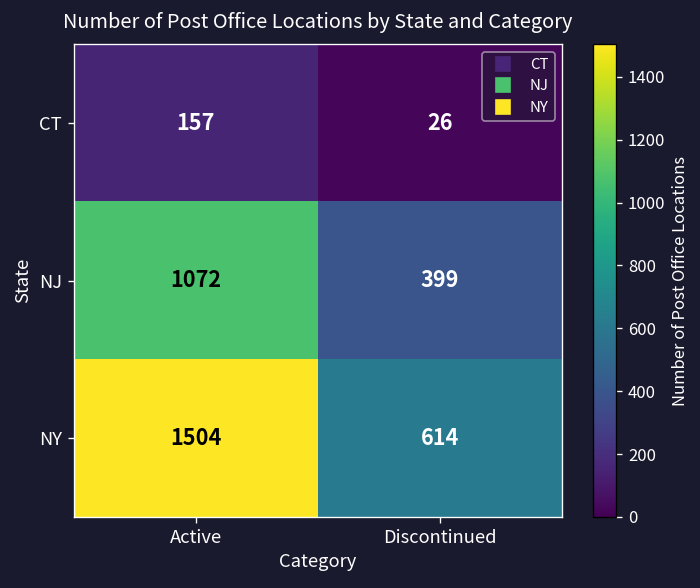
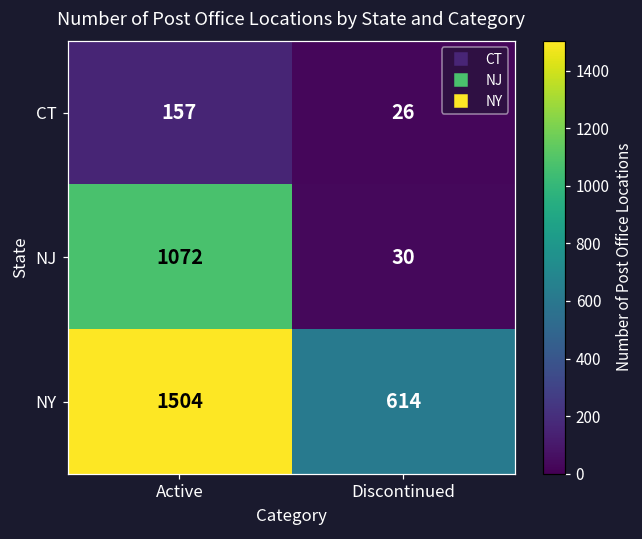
  {
    "CT": {
      "Active": 157,
      "Discontinued": 26
    },
    "NJ": {
      "Active": 1072,
-     "Discontinued": 399
+     "Discontinued": 30
    },
    "NY": {
      "Active": 1504,
      "Discontinued": 614
    }
  }
